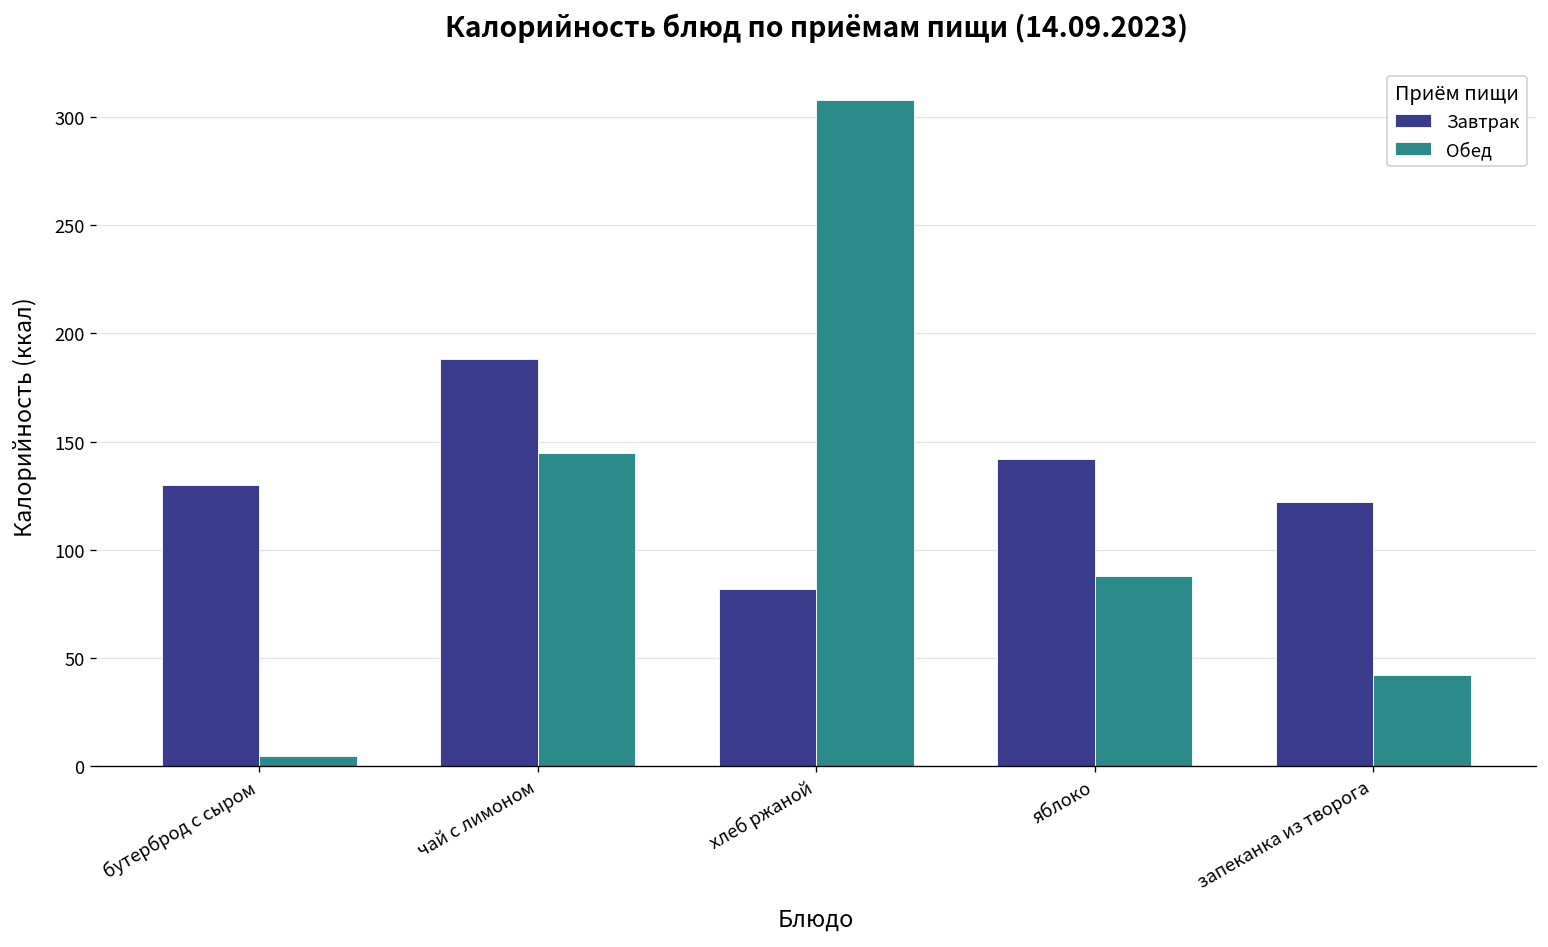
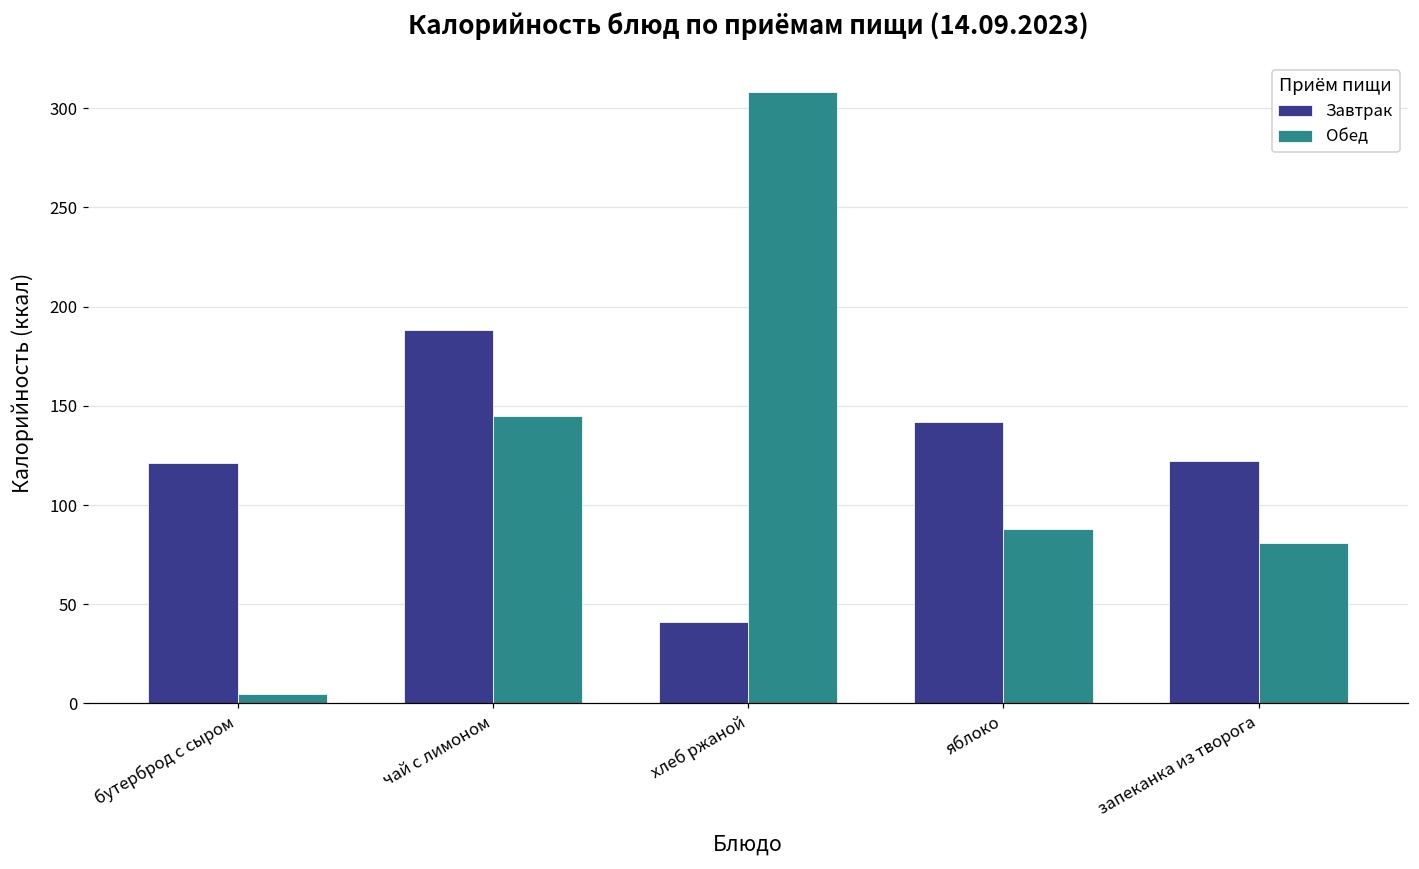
  {
    "Завтрак": {
-     "бутерброд с сыром": 130,
+     "бутерброд с сыром": 121,
      "чай с лимоном": 188,
-     "хлеб ржаной": 82,
+     "хлеб ржаной": 41,
      "яблоко": 142,
      "запеканка из творога": 122
    },
    "Обед": {
      "бутерброд с сыром": 5,
      "чай с лимоном": 145,
      "хлеб ржаной": 308,
      "яблоко": 88,
-     "запеканка из творога": 42
+     "запеканка из творога": 81
    }
  }
